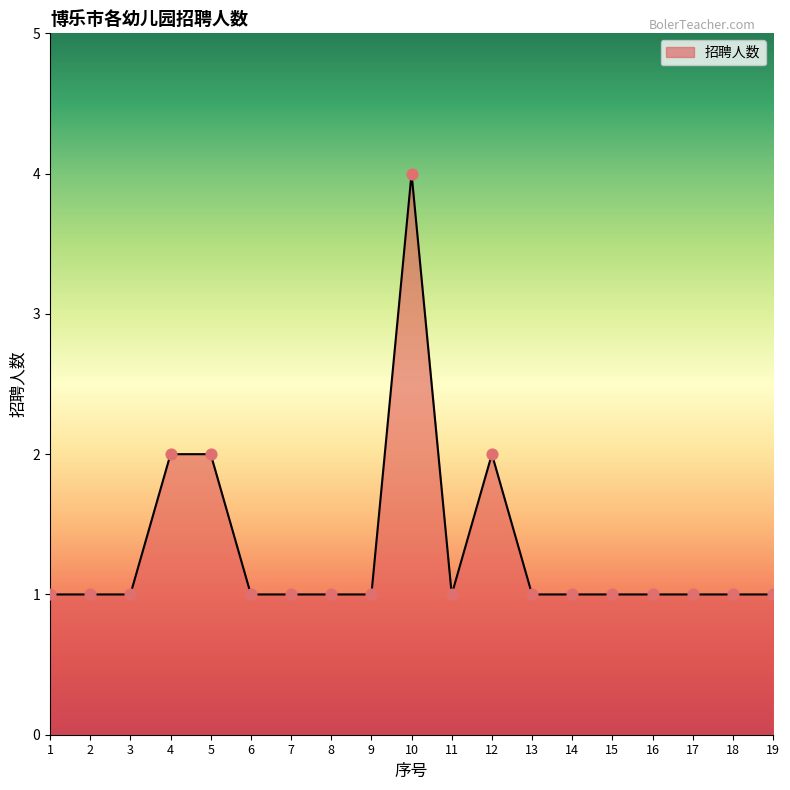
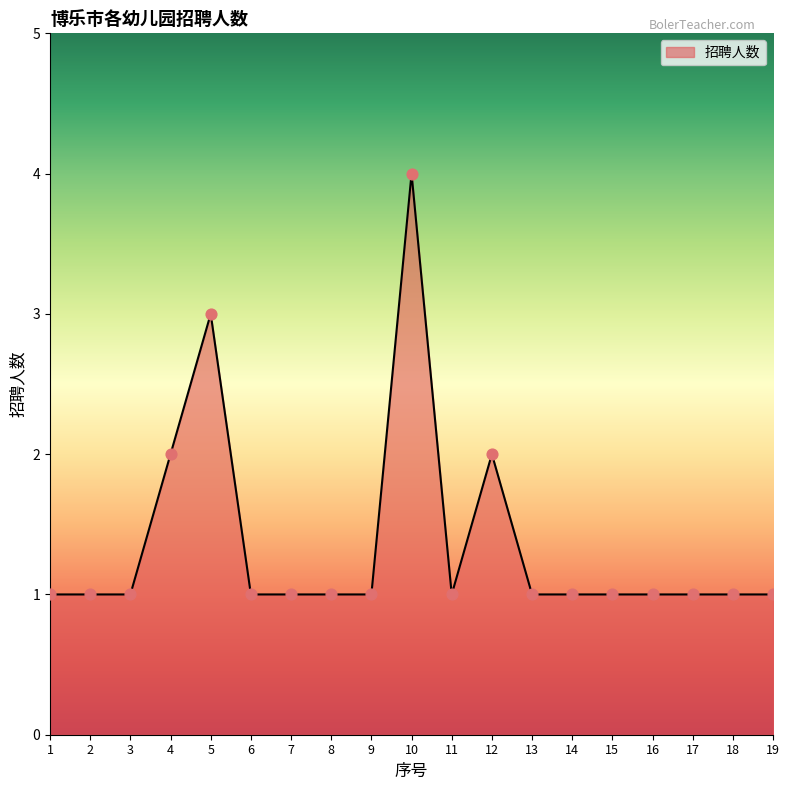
  {
    "1": 1,
    "2": 1,
    "3": 1,
    "4": 2,
-   "5": 2,
+   "5": 3,
    "6": 1,
    "7": 1,
    "8": 1,
    "9": 1,
    "10": 4,
    "11": 1,
    "12": 2,
    "13": 1,
    "14": 1,
    "15": 1,
    "16": 1,
    "17": 1,
    "18": 1,
    "19": 1
  }
